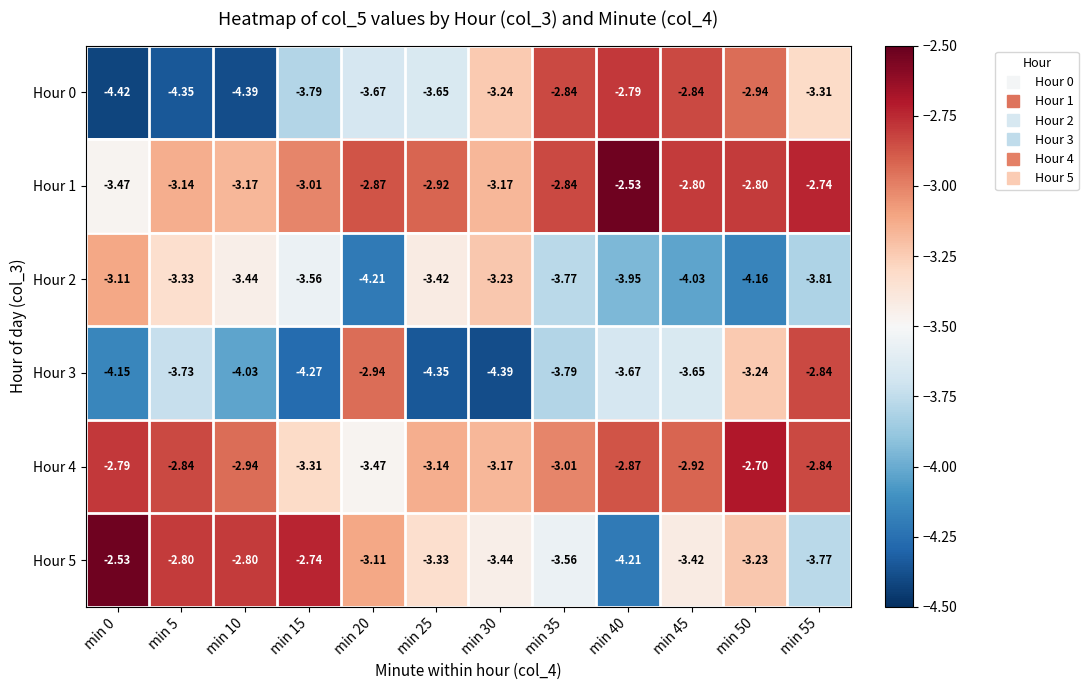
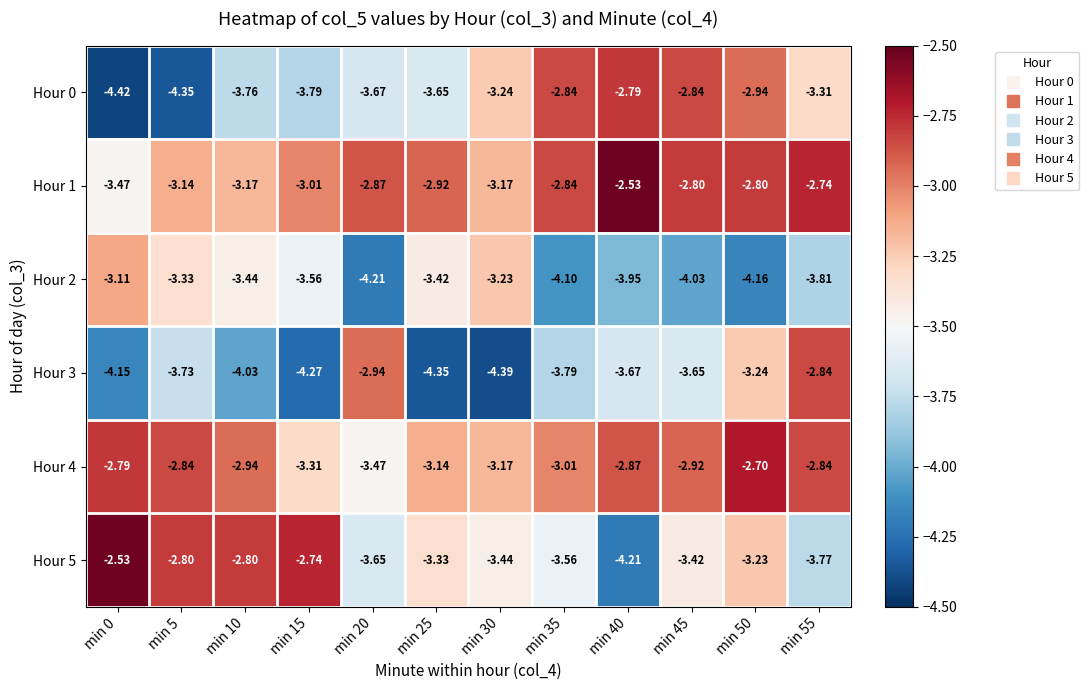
  {
    "Hour 0": {
      "min 0": -4.42,
      "min 5": -4.35,
-     "min 10": -4.39,
+     "min 10": -3.76,
      "min 15": -3.79,
      "min 20": -3.67,
      "min 25": -3.65,
      "min 30": -3.24,
      "min 35": -2.84,
      "min 40": -2.79,
      "min 45": -2.84,
      "min 50": -2.94,
      "min 55": -3.31
    },
    "Hour 1": {
      "min 0": -3.47,
      "min 5": -3.14,
      "min 10": -3.17,
      "min 15": -3.01,
      "min 20": -2.87,
      "min 25": -2.92,
      "min 30": -3.17,
      "min 35": -2.84,
      "min 40": -2.53,
      "min 45": -2.80,
      "min 50": -2.80,
      "min 55": -2.74
    },
    "Hour 2": {
      "min 0": -3.11,
      "min 5": -3.33,
      "min 10": -3.44,
      "min 15": -3.56,
      "min 20": -4.21,
      "min 25": -3.42,
      "min 30": -3.23,
-     "min 35": -3.77,
+     "min 35": -4.10,
      "min 40": -3.95,
      "min 45": -4.03,
      "min 50": -4.16,
      "min 55": -3.81
    },
    "Hour 3": {
      "min 0": -4.15,
      "min 5": -3.73,
      "min 10": -4.03,
      "min 15": -4.27,
      "min 20": -2.94,
      "min 25": -4.35,
      "min 30": -4.39,
      "min 35": -3.79,
      "min 40": -3.67,
      "min 45": -3.65,
      "min 50": -3.24,
      "min 55": -2.84
    },
    "Hour 4": {
      "min 0": -2.79,
      "min 5": -2.84,
      "min 10": -2.94,
      "min 15": -3.31,
      "min 20": -3.47,
      "min 25": -3.14,
      "min 30": -3.17,
      "min 35": -3.01,
      "min 40": -2.87,
      "min 45": -2.92,
      "min 50": -2.70,
      "min 55": -2.84
    },
    "Hour 5": {
      "min 0": -2.53,
      "min 5": -2.80,
      "min 10": -2.80,
      "min 15": -2.74,
-     "min 20": -3.11,
+     "min 20": -3.65,
      "min 25": -3.33,
      "min 30": -3.44,
      "min 35": -3.56,
      "min 40": -4.21,
      "min 45": -3.42,
      "min 50": -3.23,
      "min 55": -3.77
    }
  }
